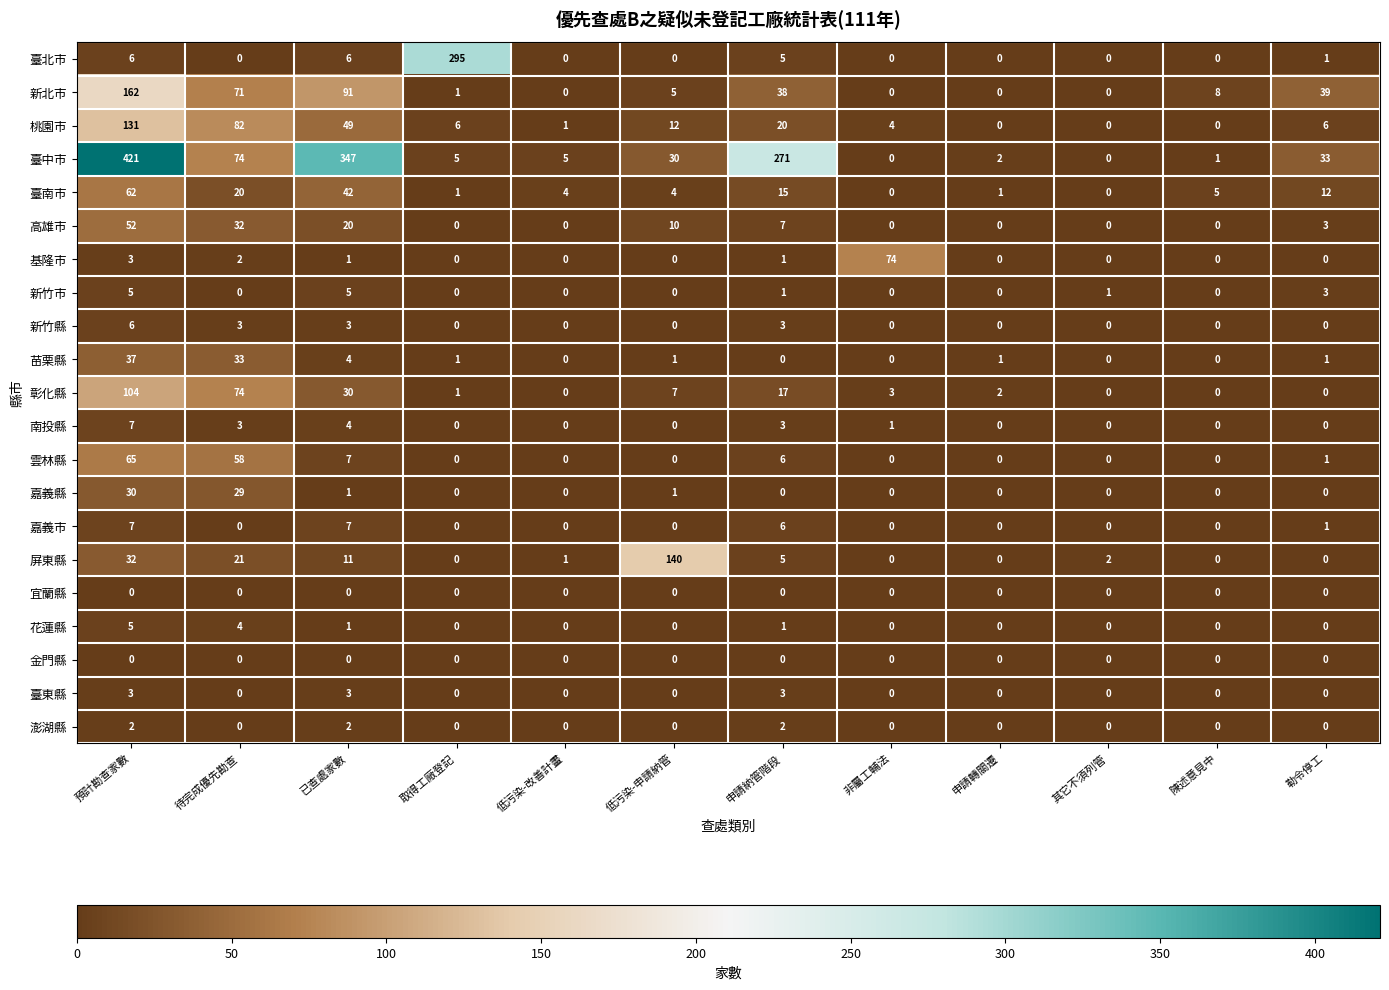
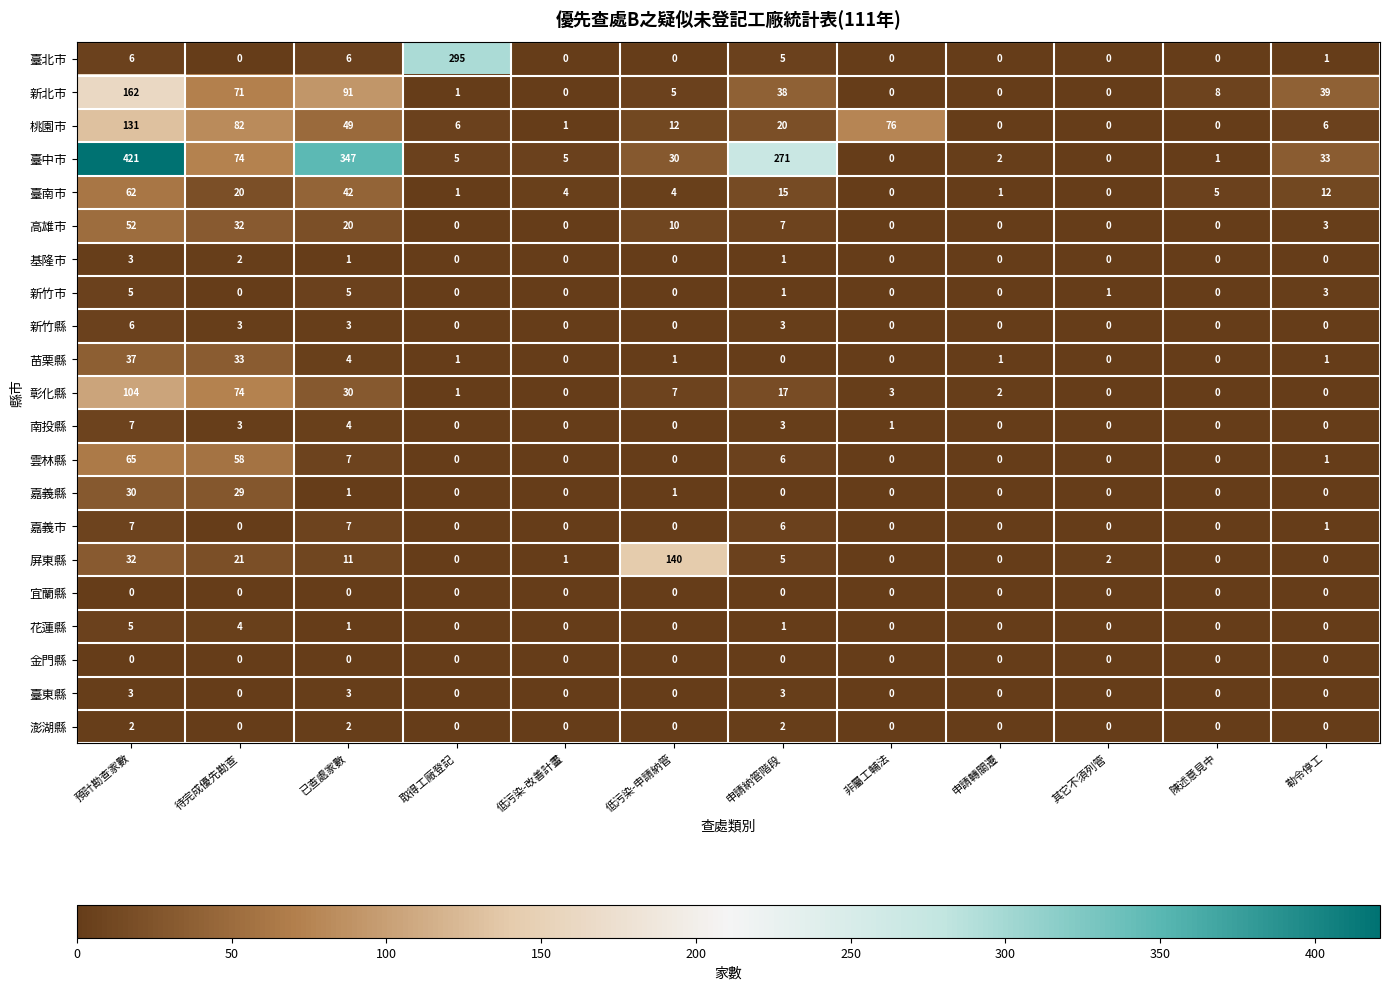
  {
    "桃園市": {
      "預計勘查家數": 131,
      "待完成優先勘查": 82,
      "已查處家數": 49,
      "取得工廠登記": 6,
      "低污染-改善計畫": 1,
      "低污染-申請納管": 12,
      "申請納管階段": 20,
-     "非屬工輔法": 4,
+     "非屬工輔法": 76,
      "申請轉關遷": 0,
      "其它不須列管": 0,
      "陳述意見中": 0,
      "勒令停工": 6
    },
    "基隆市": {
      "預計勘查家數": 3,
      "待完成優先勘查": 2,
      "已查處家數": 1,
      "取得工廠登記": 0,
      "低污染-改善計畫": 0,
      "低污染-申請納管": 0,
      "申請納管階段": 1,
-     "非屬工輔法": 74,
+     "非屬工輔法": 0,
      "申請轉關遷": 0,
      "其它不須列管": 0,
      "陳述意見中": 0,
      "勒令停工": 0
    }
  }
